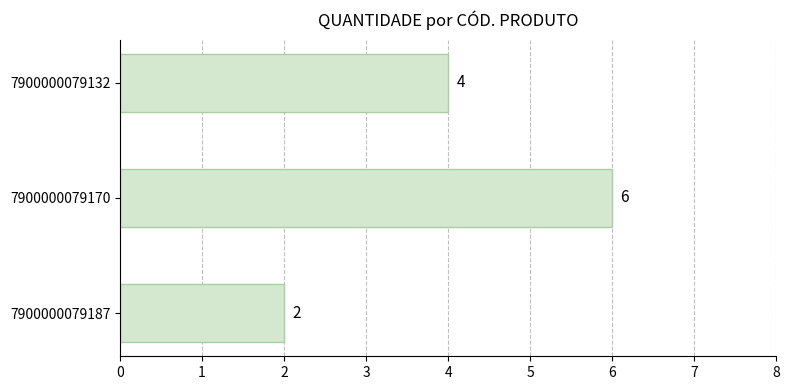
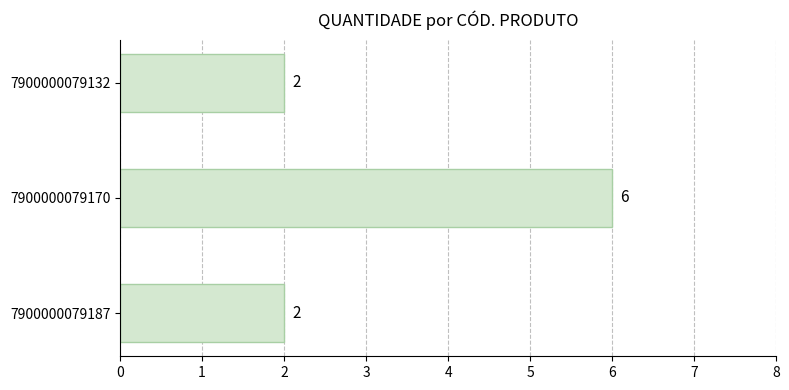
  {
-   "7900000079132": 4,
+   "7900000079132": 2,
    "7900000079170": 6,
    "7900000079187": 2
  }
